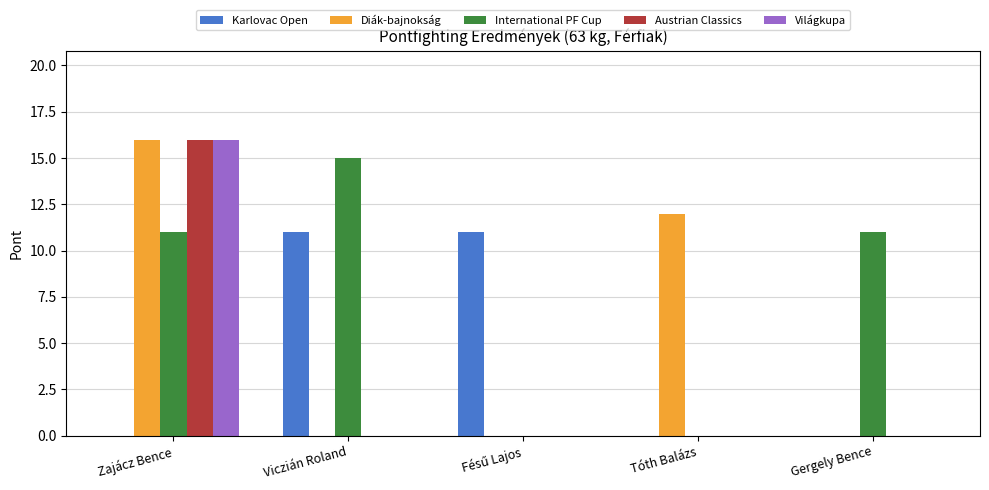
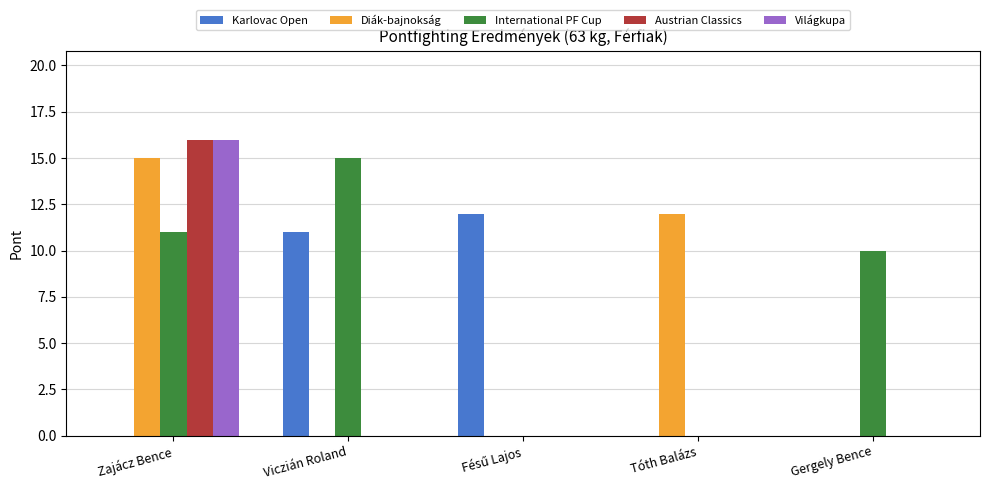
  {
    "Karlovac Open": {
      "Zajácz Bence": 0,
      "Viczián Roland": 11,
-     "Fésű Lajos": 11,
+     "Fésű Lajos": 12,
      "Tóth Balázs": 0,
      "Gergely Bence": 0
    },
    "Diák-bajnokság": {
-     "Zajácz Bence": 16,
+     "Zajácz Bence": 15,
      "Viczián Roland": 0,
      "Fésű Lajos": 0,
      "Tóth Balázs": 12,
      "Gergely Bence": 0
    },
    "International PF Cup": {
      "Zajácz Bence": 11,
      "Viczián Roland": 15,
      "Fésű Lajos": 0,
      "Tóth Balázs": 0,
-     "Gergely Bence": 11
+     "Gergely Bence": 10
    },
    "Austrian Classics": {
      "Zajácz Bence": 16,
      "Viczián Roland": 0,
      "Fésű Lajos": 0,
      "Tóth Balázs": 0,
      "Gergely Bence": 0
    },
    "Világkupa": {
      "Zajácz Bence": 16,
      "Viczián Roland": 0,
      "Fésű Lajos": 0,
      "Tóth Balázs": 0,
      "Gergely Bence": 0
    }
  }
